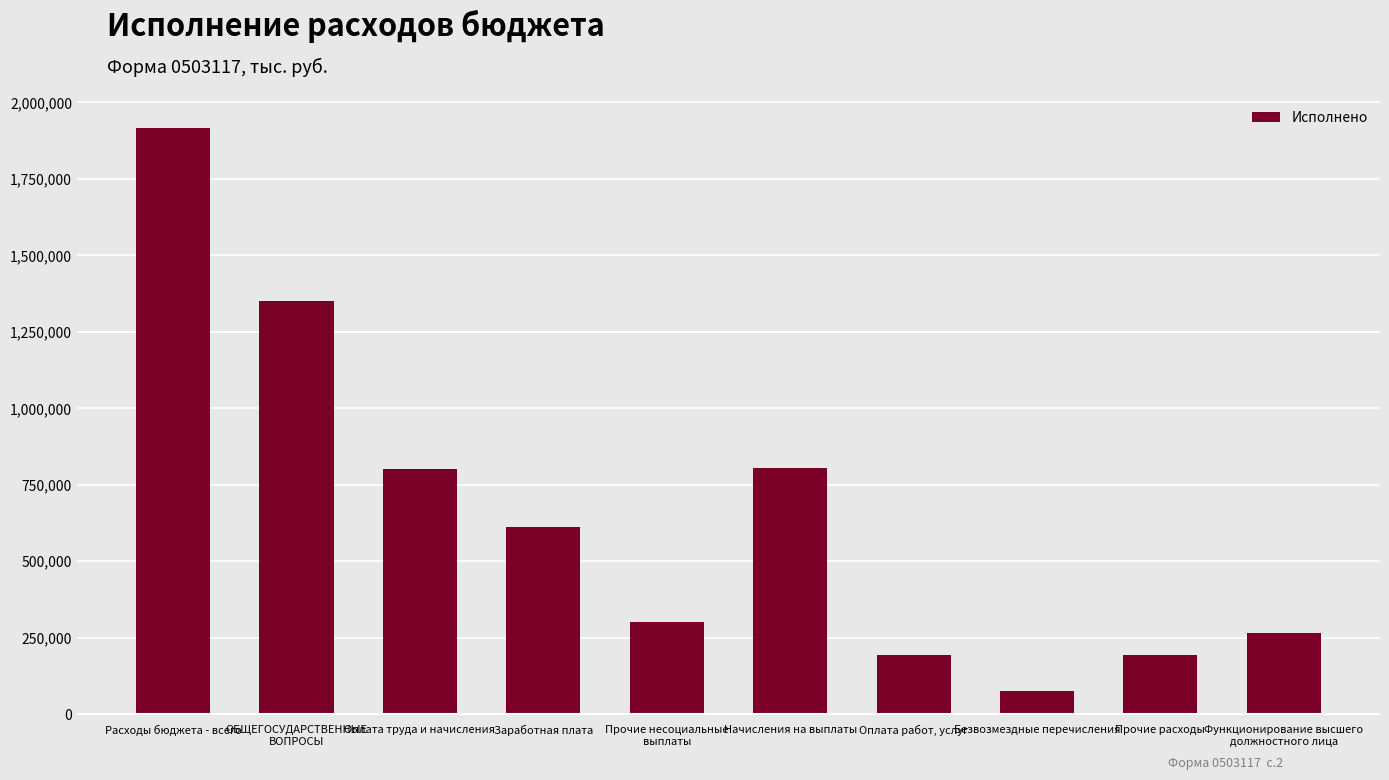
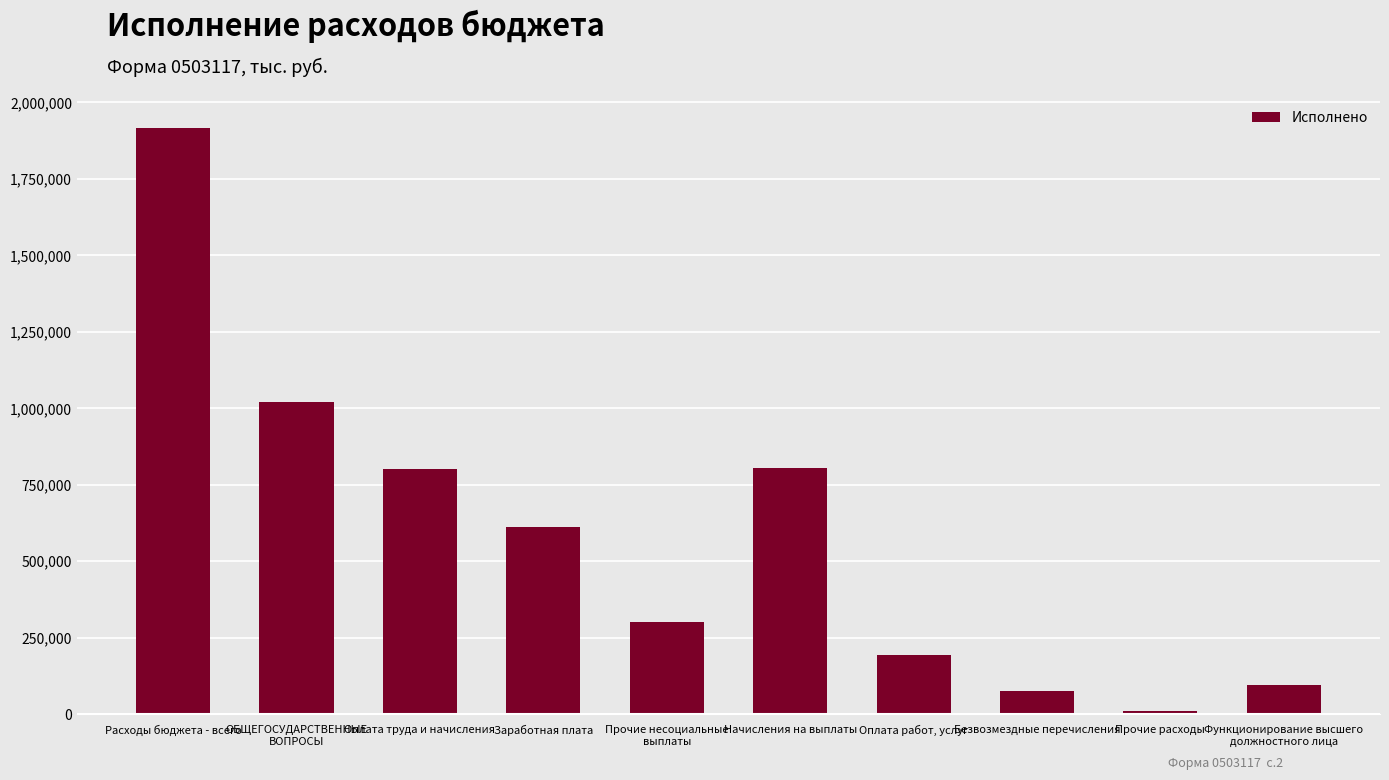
  {
    "Расходы бюджета - всего": "1,920,000",
-   "ОБЩЕГОСУДАРСТВЕННЫЕ ВОПРОСЫ": "1,350,000",
+   "ОБЩЕГОСУДАРСТВЕННЫЕ ВОПРОСЫ": "1,020,000",
    "Заработная плата": "610,000",
    "Прочие несоциальные выплаты": "300,000",
    "Начисления на выплаты": "800,000",
    "Оплата работ, услуг": "200,000",
    "Безвозмездные перечисления": "80,000",
-   "Прочие расходы": "190,000",
-   "Функционирование высшего должностного лица": "270,000"
+   "Прочие расходы": "10,000",
+   "Функционирование высшего должностного лица": "100,000"
  }
